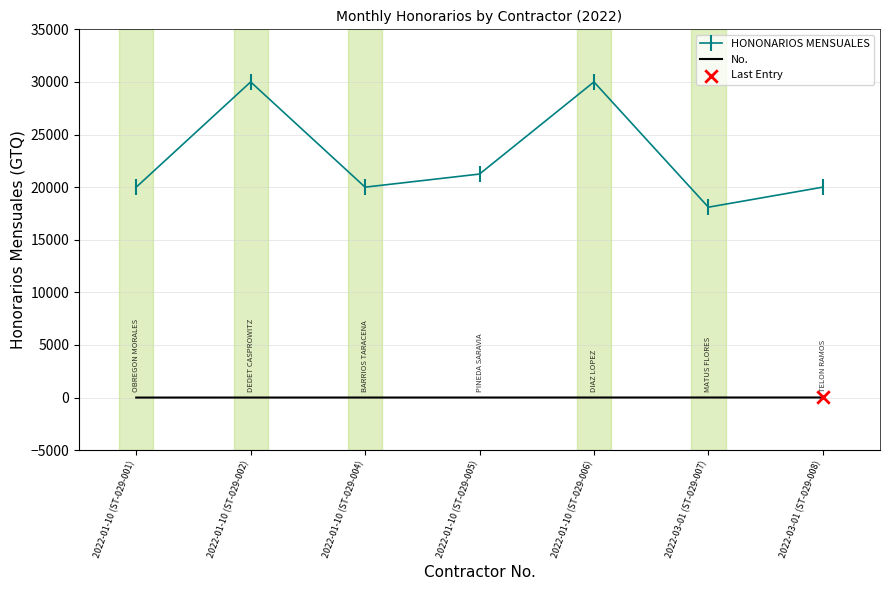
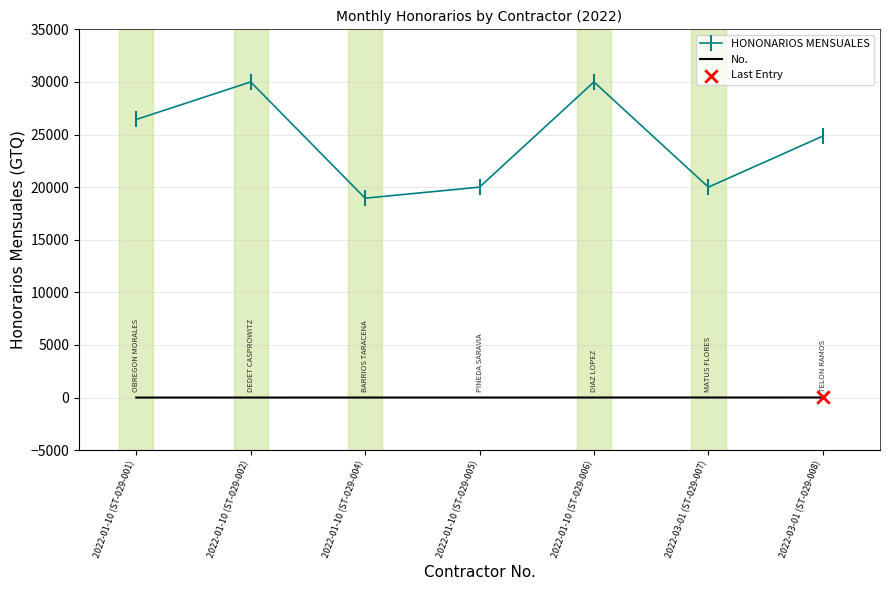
  {
    "HONONARIOS MENSUALES": {
-     "2022-01-10 (ST-029-001)": 20000,
+     "2022-01-10 (ST-029-001)": 26400,
      "2022-01-10 (ST-029-002)": 30000,
-     "2022-01-10 (ST-029-004)": 20000,
-     "2022-01-10 (ST-029-005)": 21200,
+     "2022-01-10 (ST-029-004)": 19000,
+     "2022-01-10 (ST-029-005)": 20000,
      "2022-01-10 (ST-029-006)": 30000,
-     "2022-03-01 (ST-029-007)": 18100,
-     "2022-03-01 (ST-029-008)": 20000
+     "2022-03-01 (ST-029-007)": 20000,
+     "2022-03-01 (ST-029-008)": 24900
    },
    "No.": {
      "2022-01-10 (ST-029-001)": 0,
      "2022-01-10 (ST-029-002)": 0,
      "2022-01-10 (ST-029-004)": 0,
      "2022-01-10 (ST-029-005)": 0,
      "2022-01-10 (ST-029-006)": 0,
      "2022-03-01 (ST-029-007)": 0
    }
  }
